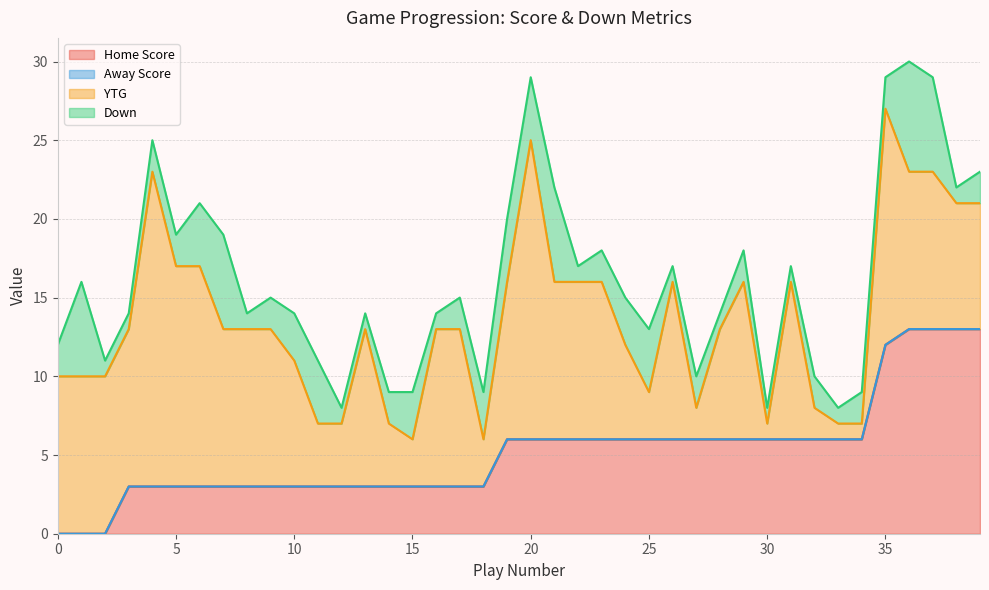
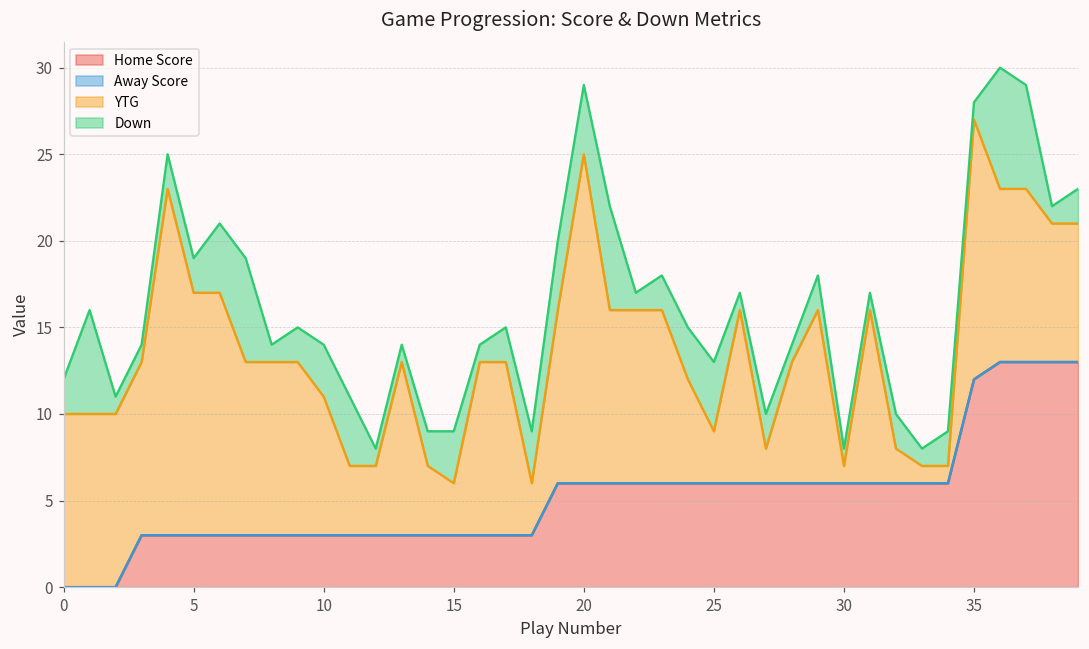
  {
    "Away Score": {
      "0": 0,
      "5": 3,
      "10": 3,
      "15": 3,
      "20": 6,
      "25": 6,
      "30": 6,
      "35": 12
    },
    "YTG": {
      "0": 10,
      "5": 17,
      "10": 11,
      "15": 6,
      "20": 25,
      "25": 9,
      "30": 7,
      "35": 27
    },
    "Down": {
      "0": 12,
      "5": 19,
      "10": 14,
      "15": 9,
      "20": 29,
      "25": 13,
      "30": 8,
-     "35": 2
+     "35": 1
    }
  }
